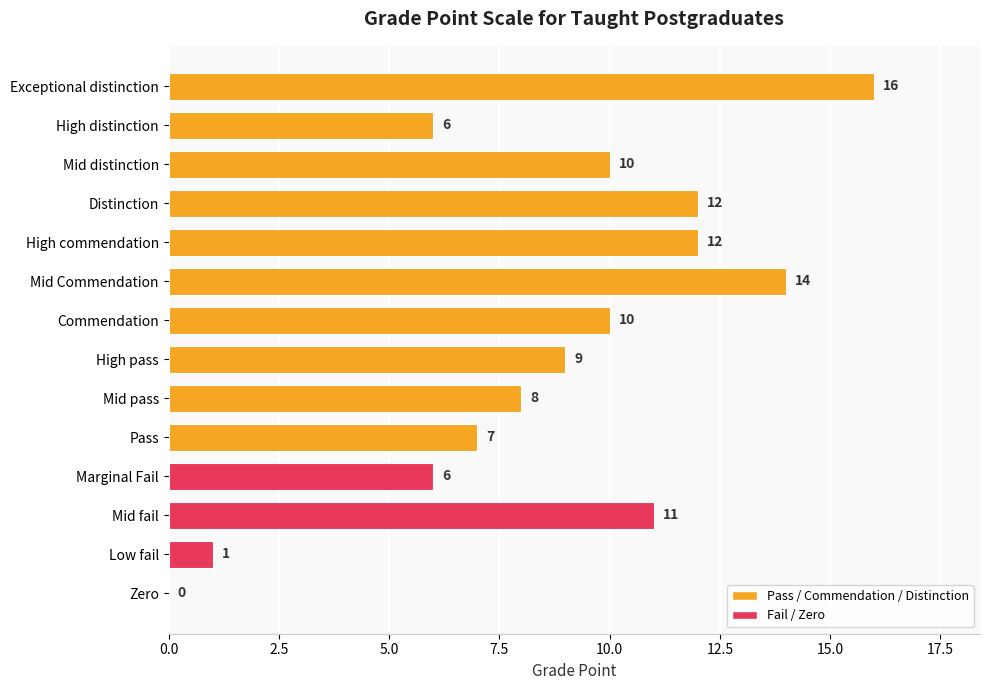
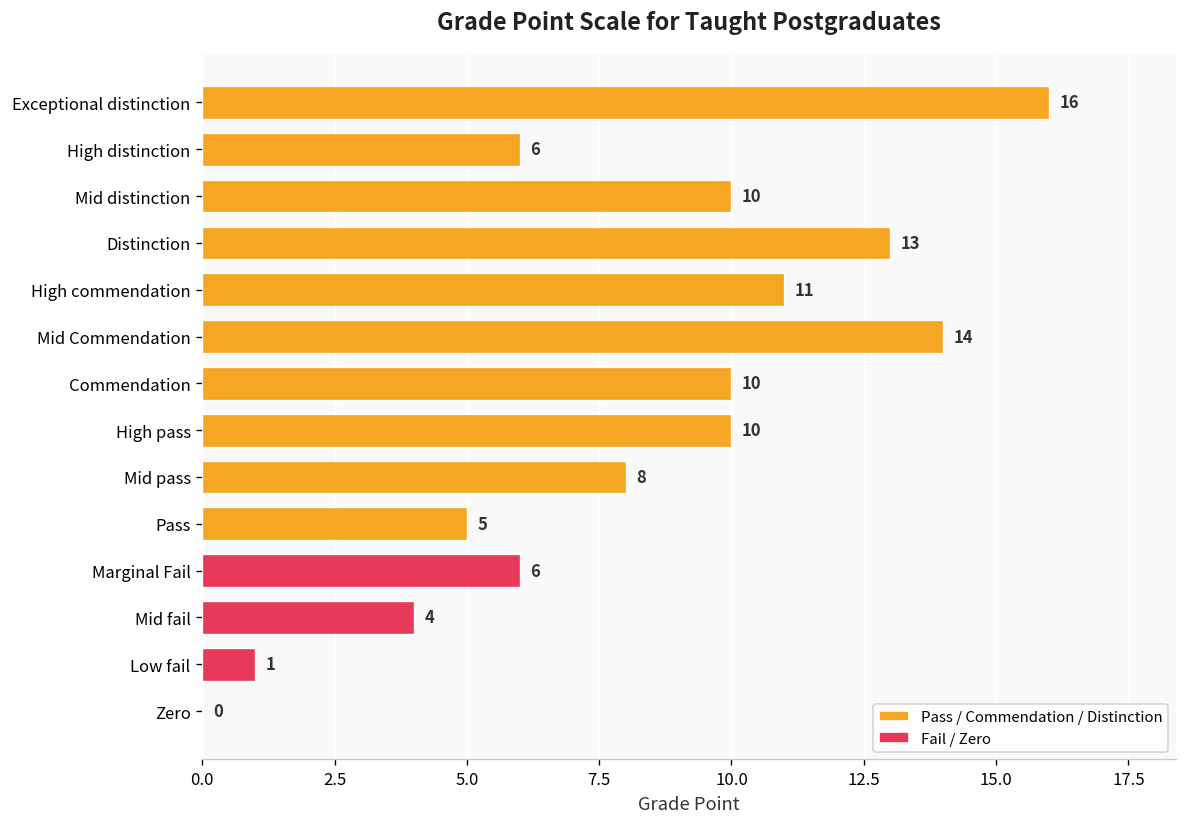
  {
    "Exceptional distinction": 16,
    "High distinction": 6,
    "Mid distinction": 10,
-   "Distinction": 12,
-   "High commendation": 12,
+   "Distinction": 13,
+   "High commendation": 11,
    "Mid Commendation": 14,
    "Commendation": 10,
-   "High pass": 9,
+   "High pass": 10,
    "Mid pass": 8,
-   "Pass": 7,
+   "Pass": 5,
    "Marginal Fail": 6,
-   "Mid fail": 11,
+   "Mid fail": 4,
    "Low fail": 1,
    "Zero": 0
  }
